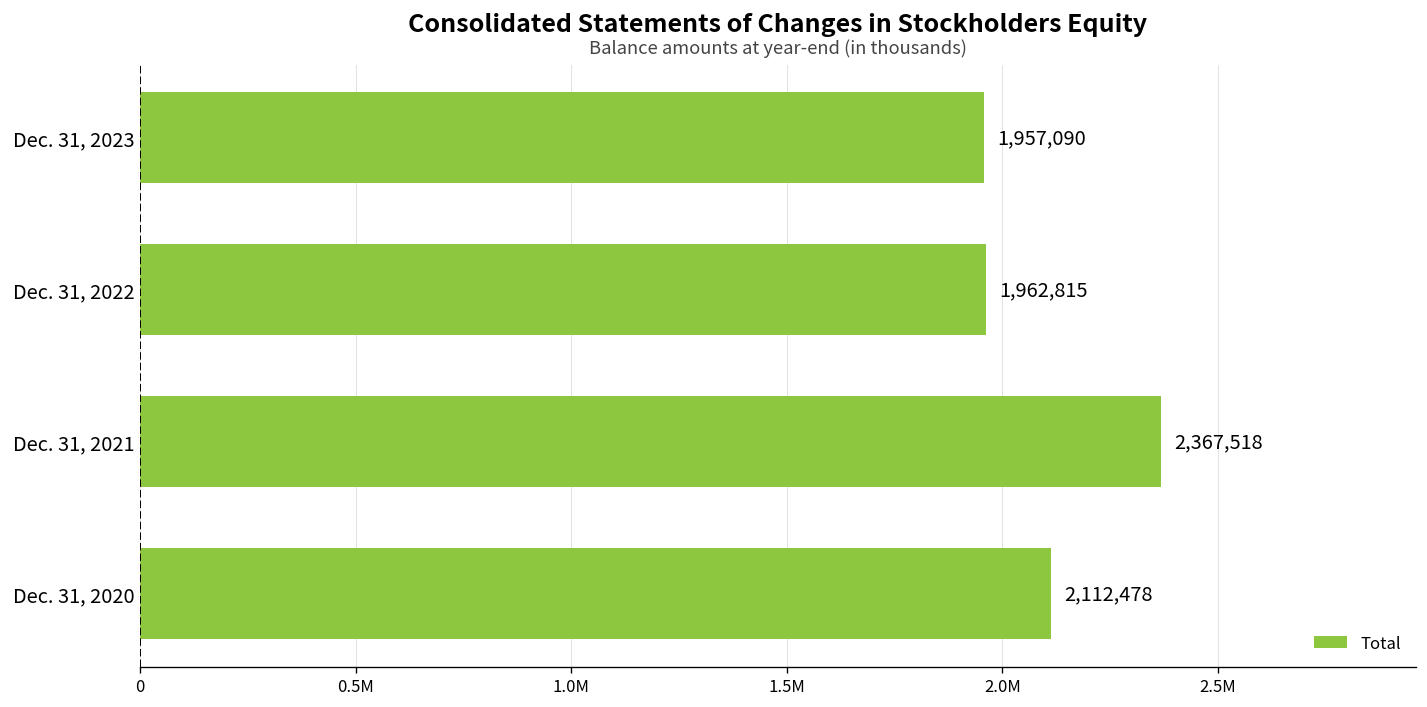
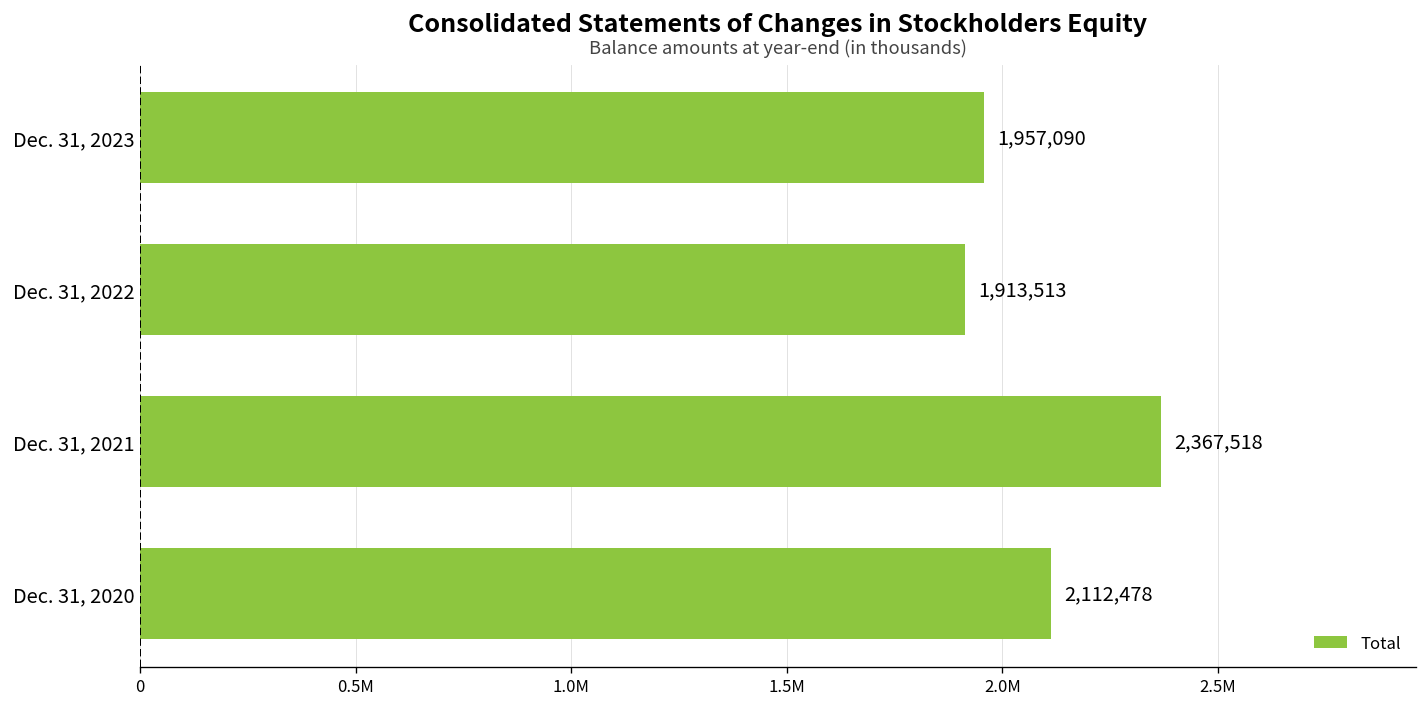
  {
    "Dec. 31, 2023": "1,957,090",
-   "Dec. 31, 2022": "1,962,815",
+   "Dec. 31, 2022": "1,913,513",
    "Dec. 31, 2021": "2,367,518",
    "Dec. 31, 2020": "2,112,478"
  }
